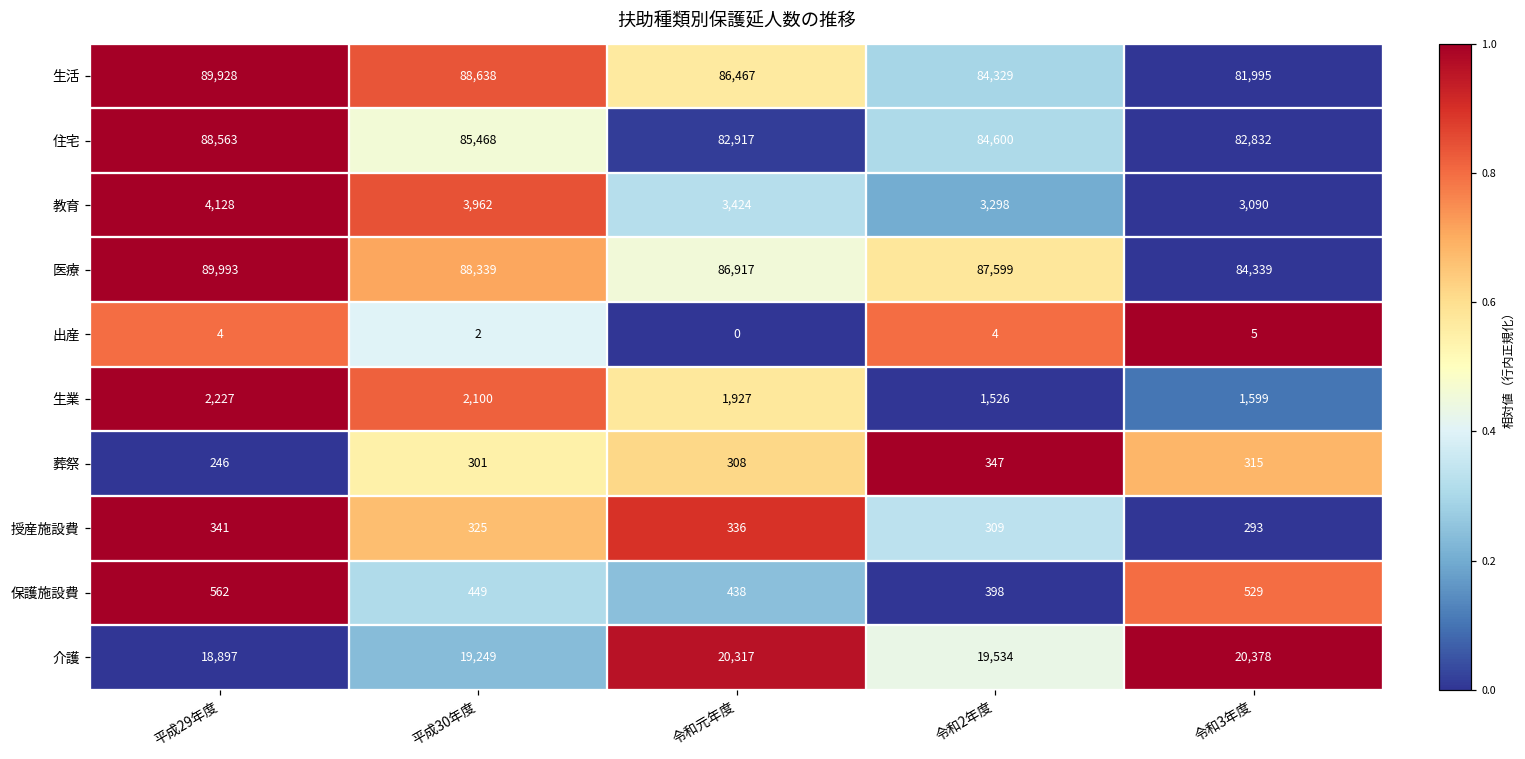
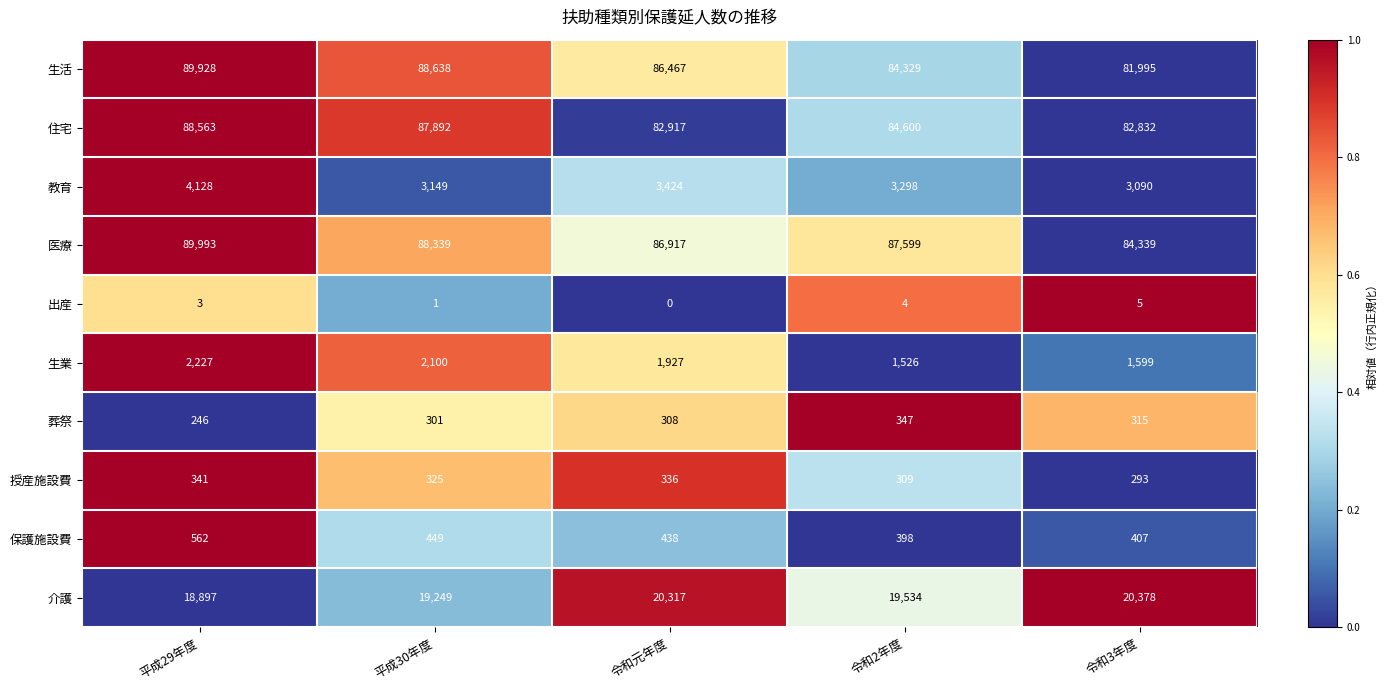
  {
    "生活": {
      "平成29年度": "89,928",
      "平成30年度": "88,638",
      "令和元年度": "86,467",
      "令和2年度": "84,329",
      "令和3年度": "81,995"
    },
    "住宅": {
      "平成29年度": "88,563",
-     "平成30年度": "85,468",
+     "平成30年度": "87,892",
      "令和元年度": "82,917",
      "令和2年度": "84,600",
      "令和3年度": "82,832"
    },
    "教育": {
      "平成29年度": "4,128",
-     "平成30年度": "3,962",
+     "平成30年度": "3,149",
      "令和元年度": "3,424",
      "令和2年度": "3,298",
      "令和3年度": "3,090"
    },
    "医療": {
      "平成29年度": "89,993",
      "平成30年度": "88,339",
      "令和元年度": "86,917",
      "令和2年度": "87,599",
      "令和3年度": "84,339"
    },
    "出産": {
-     "平成29年度": "4",
-     "平成30年度": "2",
+     "平成29年度": "3",
+     "平成30年度": "1",
      "令和元年度": "0",
      "令和2年度": "4",
      "令和3年度": "5"
    },
    "生業": {
      "平成29年度": "2,227",
      "平成30年度": "2,100",
      "令和元年度": "1,927",
      "令和2年度": "1,526",
      "令和3年度": "1,599"
    },
    "葬祭": {
      "平成29年度": "246",
      "平成30年度": "301",
      "令和元年度": "308",
      "令和2年度": "347",
      "令和3年度": "315"
    },
    "授産施設費": {
      "平成29年度": "341",
      "平成30年度": "325",
      "令和元年度": "336",
      "令和2年度": "309",
      "令和3年度": "293"
    },
    "保護施設費": {
      "平成29年度": "562",
      "平成30年度": "449",
      "令和元年度": "438",
      "令和2年度": "398",
-     "令和3年度": "529"
+     "令和3年度": "407"
    },
    "介護": {
      "平成29年度": "18,897",
      "平成30年度": "19,249",
      "令和元年度": "20,317",
      "令和2年度": "19,534",
      "令和3年度": "20,378"
    }
  }
